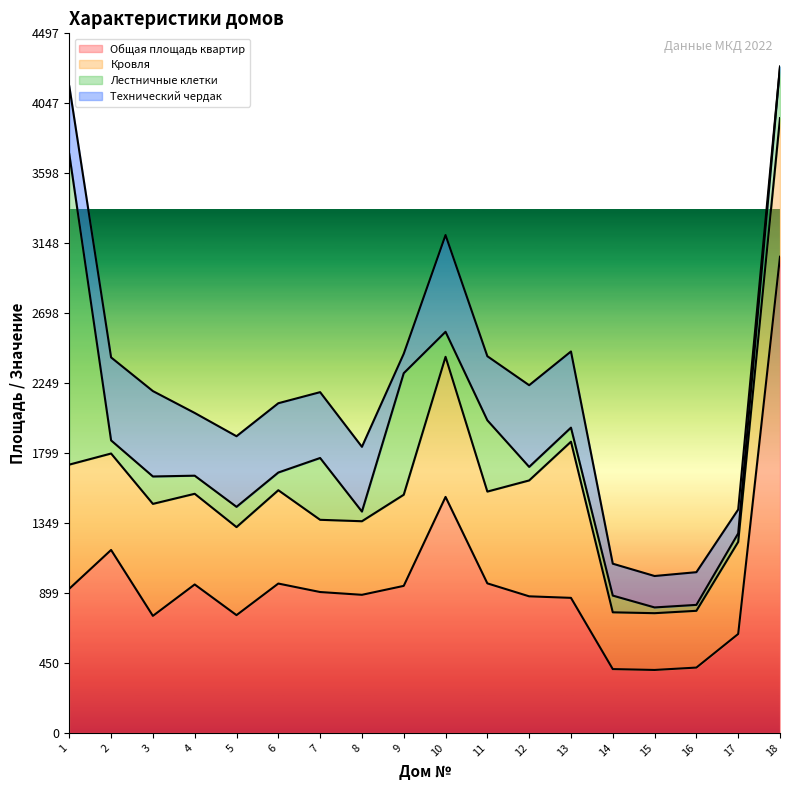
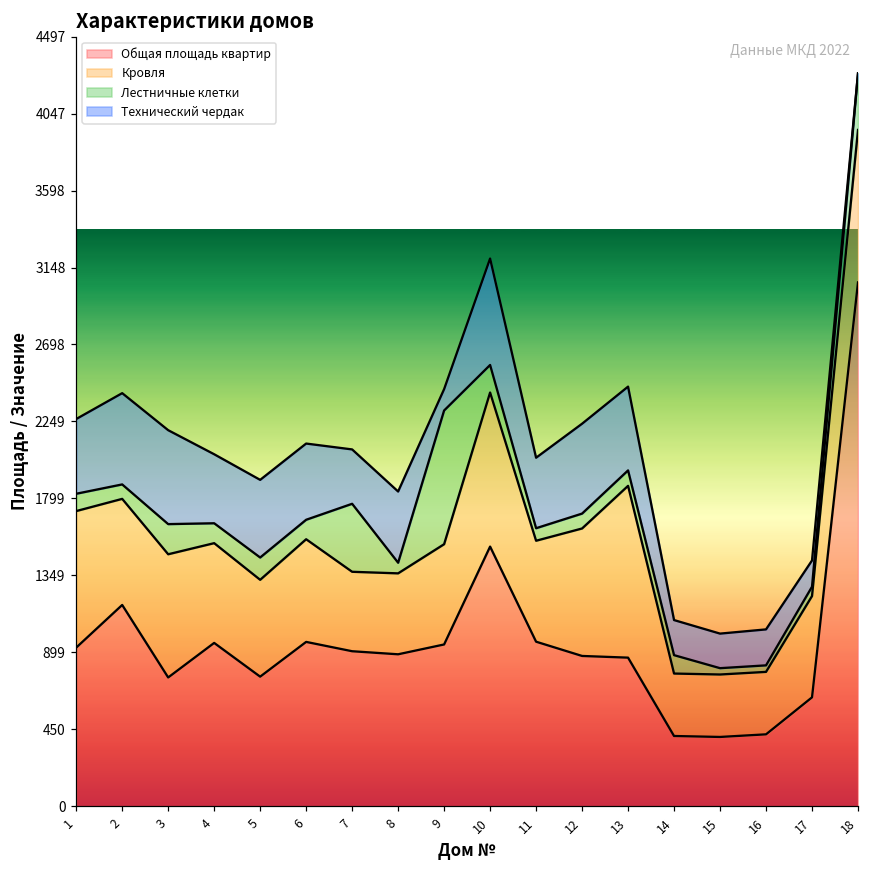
  {
    "Лестничные клетки": {
-     "1": 2000,
+     "1": 100,
      "2": 80,
      "3": 180,
      "4": 120,
      "5": 130,
      "6": 110,
      "7": 400,
      "8": 60,
      "9": 780,
      "10": 160,
-     "11": 460,
+     "11": 70,
      "12": 90,
      "13": 90,
      "14": 110,
      "15": 40,
      "16": 40,
      "17": 50
    },
    "Технический чердак": {
      "1": 440,
      "2": 530,
      "3": 550,
      "4": 400,
      "5": 450,
      "6": 450,
-     "7": 420,
+     "7": 320,
      "8": 420,
      "9": 120,
      "10": 620,
      "11": 410,
      "12": 530,
      "13": 490,
      "14": 210,
      "15": 200,
      "16": 210,
      "17": 150
    }
  }
